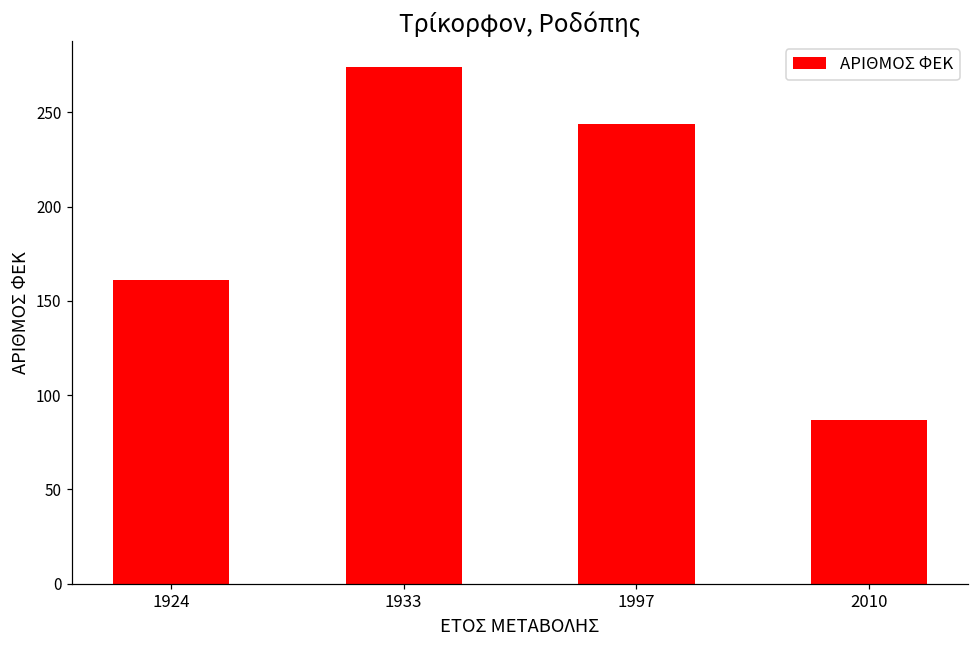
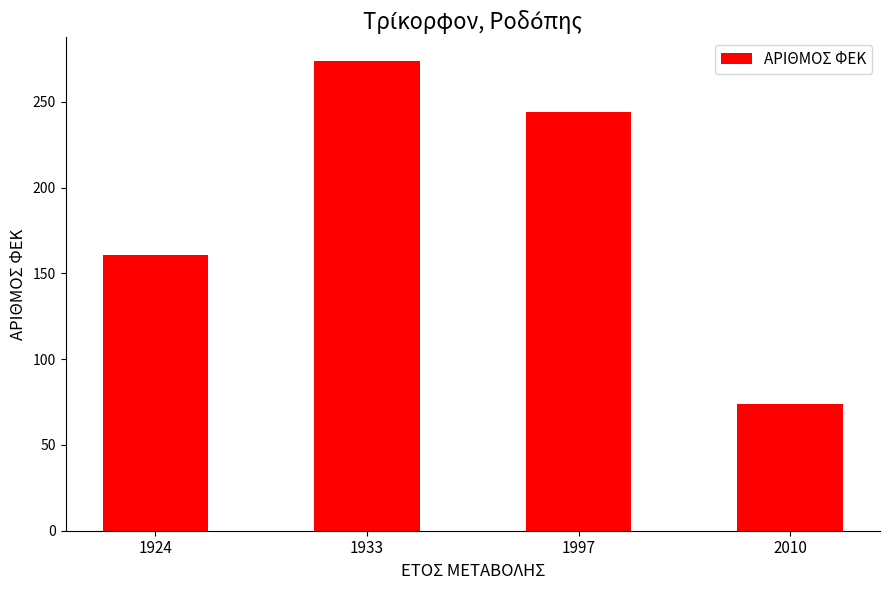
  {
    "1924": 161,
    "1933": 274,
    "1997": 244,
-   "2010": 87
+   "2010": 74
  }
